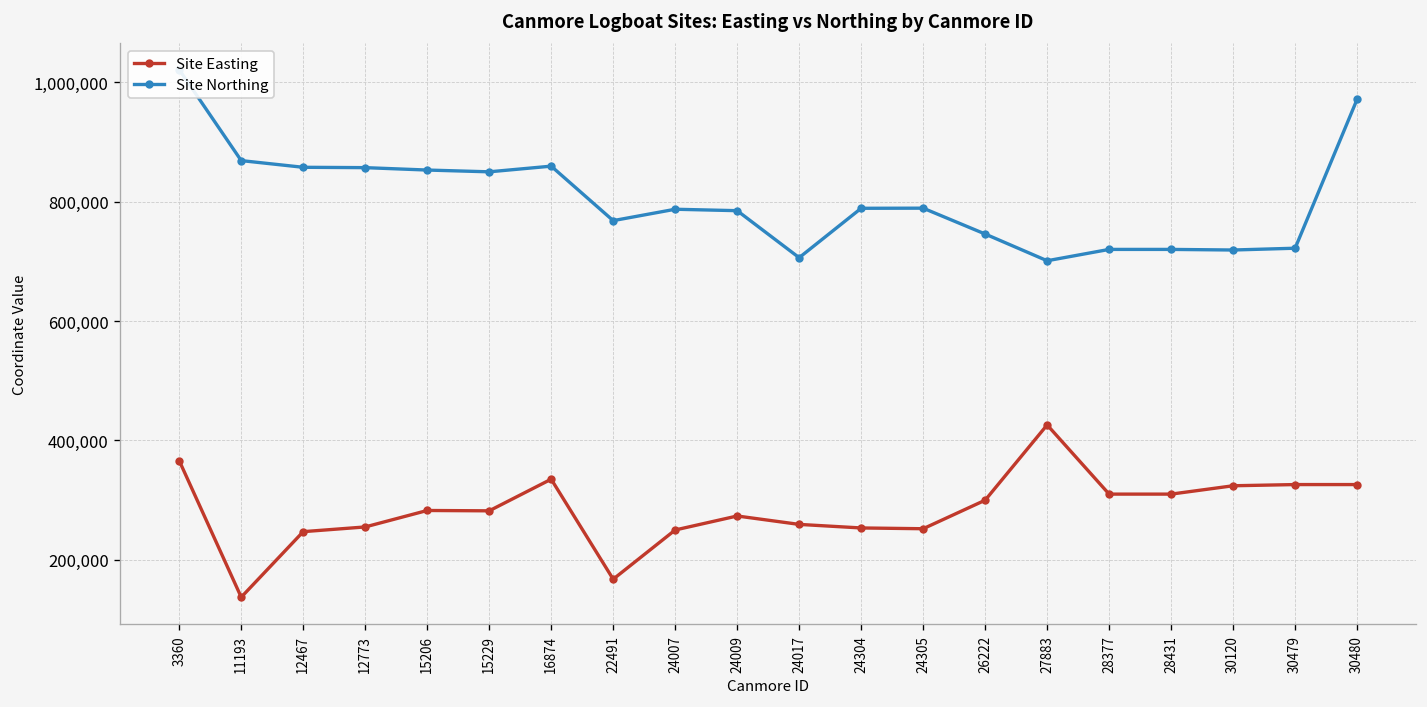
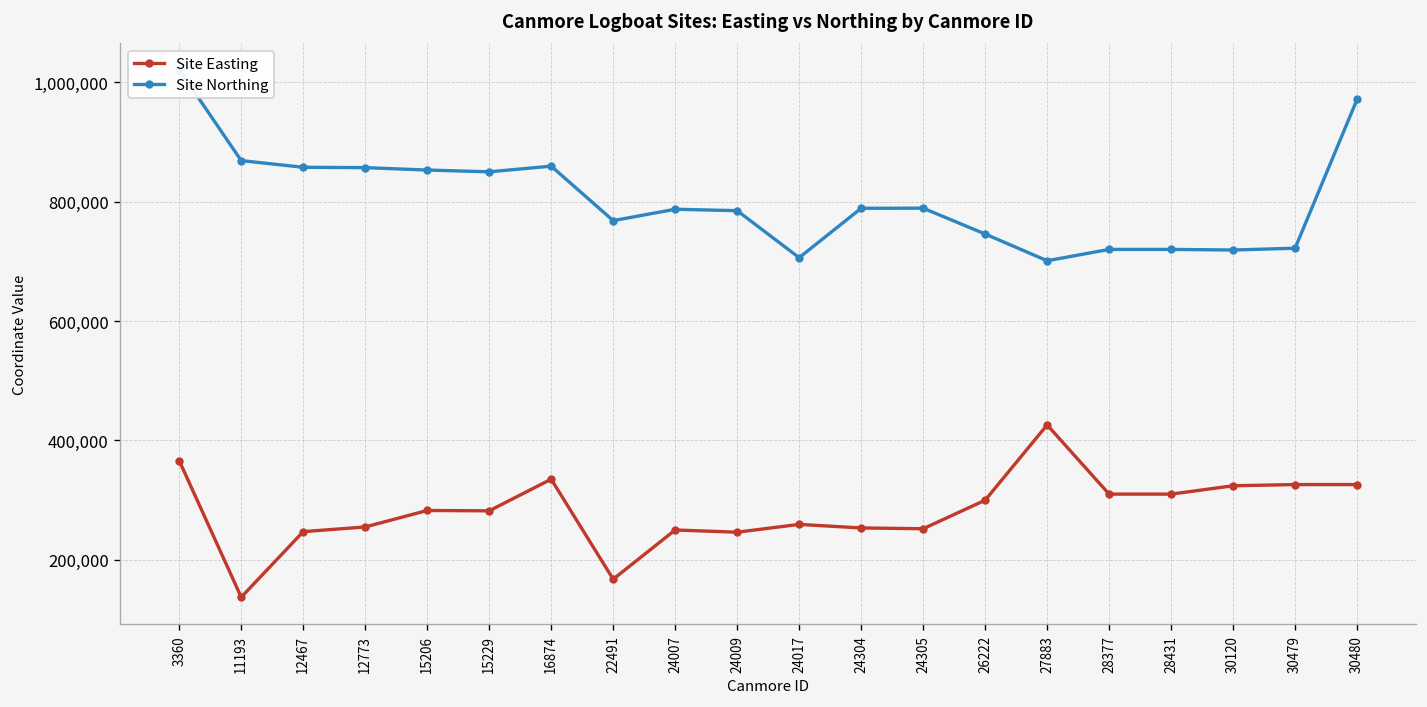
  {
    "Site Easting": {
      "3360": "370,000",
      "11193": "140,000",
      "12467": "250,000",
      "12773": "260,000",
      "15206": "280,000",
      "15229": "280,000",
      "16874": "340,000",
      "22491": "170,000",
      "24007": "250,000",
-     "24009": "270,000",
+     "24009": "250,000",
      "24017": "260,000",
      "24304": "250,000",
      "24305": "250,000",
      "26222": "300,000",
      "27883": "430,000",
      "28377": "310,000",
      "28431": "310,000",
      "30120": "320,000",
      "30479": "330,000",
      "30480": "330,000"
    },
    "Site Northing": {
      "11193": "870,000",
      "12467": "860,000",
      "12773": "860,000",
      "15206": "850,000",
      "15229": "850,000",
      "16874": "860,000",
      "22491": "770,000",
      "24007": "790,000",
      "24009": "780,000",
      "24017": "710,000",
      "24304": "790,000",
      "24305": "790,000",
      "26222": "750,000",
      "27883": "700,000",
      "28377": "720,000",
      "28431": "720,000",
      "30120": "720,000",
      "30479": "720,000",
      "30480": "970,000"
    }
  }
